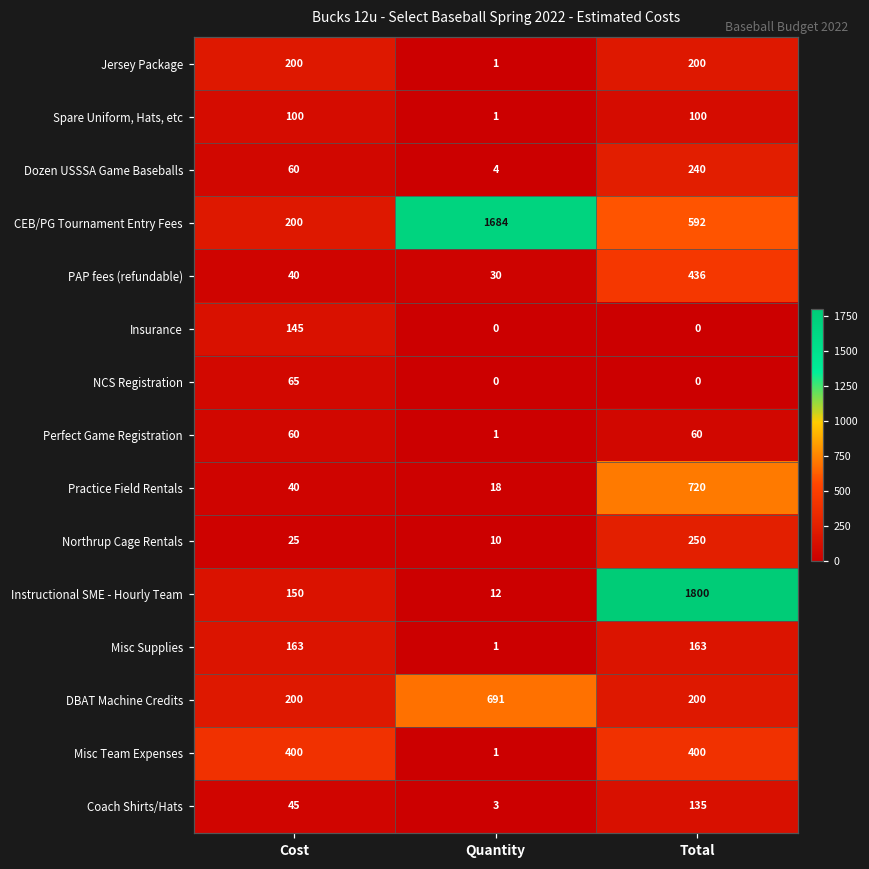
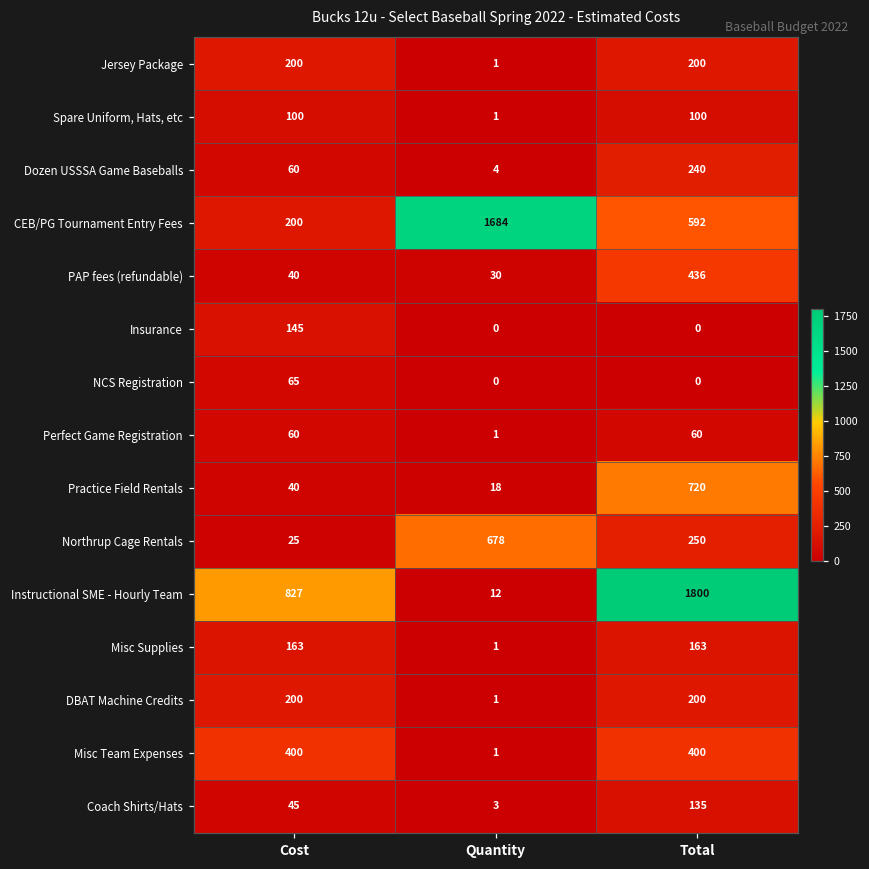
  {
    "Jersey Package": {
      "Cost": 200,
      "Quantity": 1,
      "Total": 200
    },
    "Spare Uniform, Hats, etc": {
      "Cost": 100,
      "Quantity": 1,
      "Total": 100
    },
    "Dozen USSSA Game Baseballs": {
      "Cost": 60,
      "Quantity": 4,
      "Total": 240
    },
    "CEB/PG Tournament Entry Fees": {
      "Cost": 200,
      "Quantity": 1684,
      "Total": 592
    },
    "PAP fees (refundable)": {
      "Cost": 40,
      "Quantity": 30,
      "Total": 436
    },
    "Insurance": {
      "Cost": 145,
      "Quantity": 0,
      "Total": 0
    },
    "NCS Registration": {
      "Cost": 65,
      "Quantity": 0,
      "Total": 0
    },
    "Perfect Game Registration": {
      "Cost": 60,
      "Quantity": 1,
      "Total": 60
    },
    "Practice Field Rentals": {
      "Cost": 40,
      "Quantity": 18,
      "Total": 720
    },
    "Northrup Cage Rentals": {
      "Cost": 25,
-     "Quantity": 10,
+     "Quantity": 678,
      "Total": 250
    },
    "Instructional SME - Hourly Team": {
-     "Cost": 150,
+     "Cost": 827,
      "Quantity": 12,
      "Total": 1800
    },
    "Misc Supplies": {
      "Cost": 163,
      "Quantity": 1,
      "Total": 163
    },
    "DBAT Machine Credits": {
      "Cost": 200,
-     "Quantity": 691,
+     "Quantity": 1,
      "Total": 200
    },
    "Misc Team Expenses": {
      "Cost": 400,
      "Quantity": 1,
      "Total": 400
    },
    "Coach Shirts/Hats": {
      "Cost": 45,
      "Quantity": 3,
      "Total": 135
    }
  }
